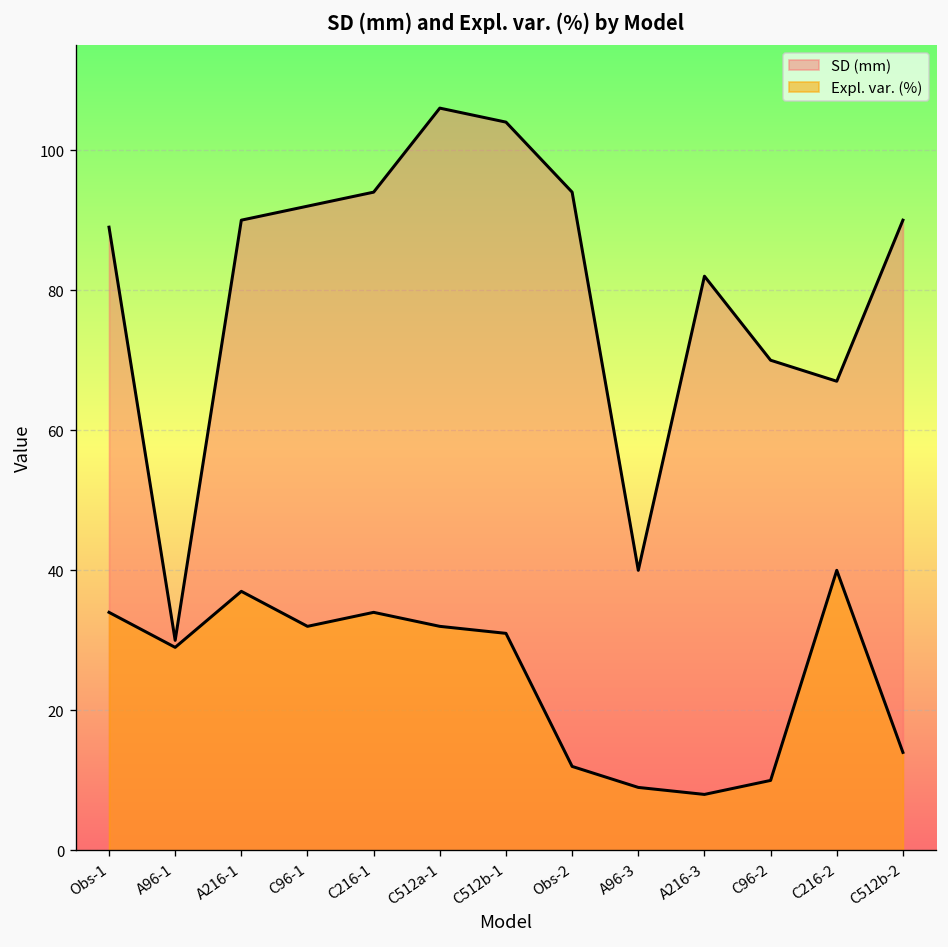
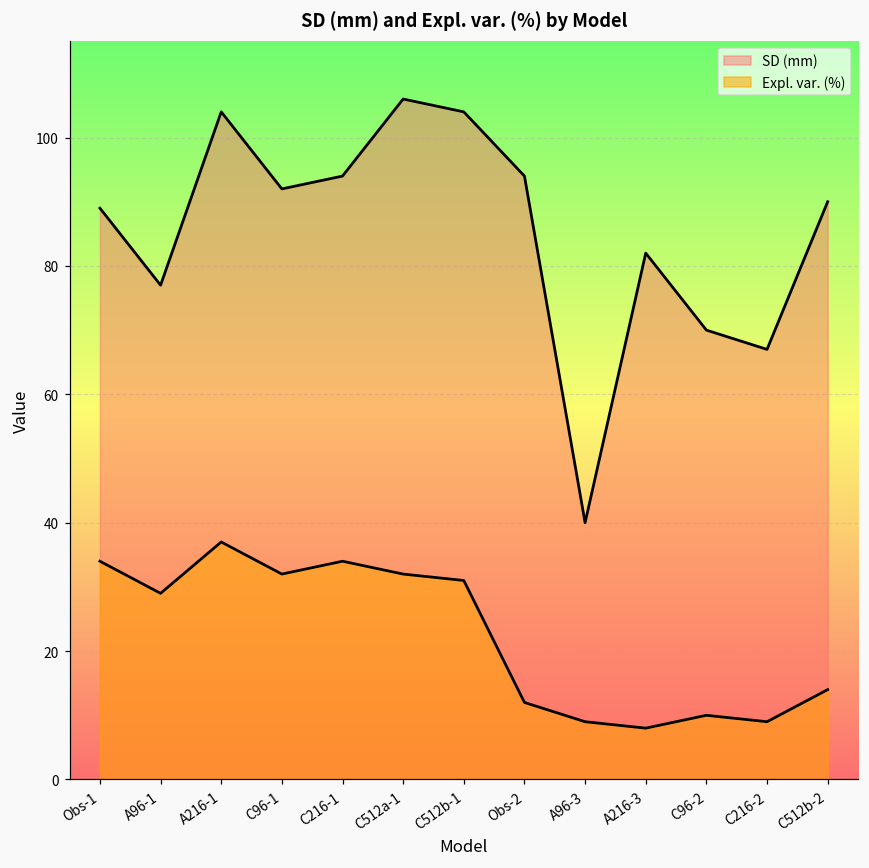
  {
    "SD (mm)": {
      "Obs-1": 89,
-     "A96-1": 30,
-     "A216-1": 90,
+     "A96-1": 77,
+     "A216-1": 104,
      "C96-1": 92,
      "C216-1": 94,
      "C512a-1": 106,
      "C512b-1": 104,
      "Obs-2": 94,
      "A96-3": 40,
      "A216-3": 82,
      "C96-2": 70,
      "C216-2": 67,
      "C512b-2": 90
    },
    "Expl. var. (%)": {
      "Obs-1": 34,
      "A96-1": 29,
      "A216-1": 37,
      "C96-1": 32,
      "C216-1": 34,
      "C512a-1": 32,
      "C512b-1": 31,
      "Obs-2": 12,
      "A96-3": 9,
      "A216-3": 8,
      "C96-2": 10,
-     "C216-2": 40,
+     "C216-2": 9,
      "C512b-2": 14
    }
  }
